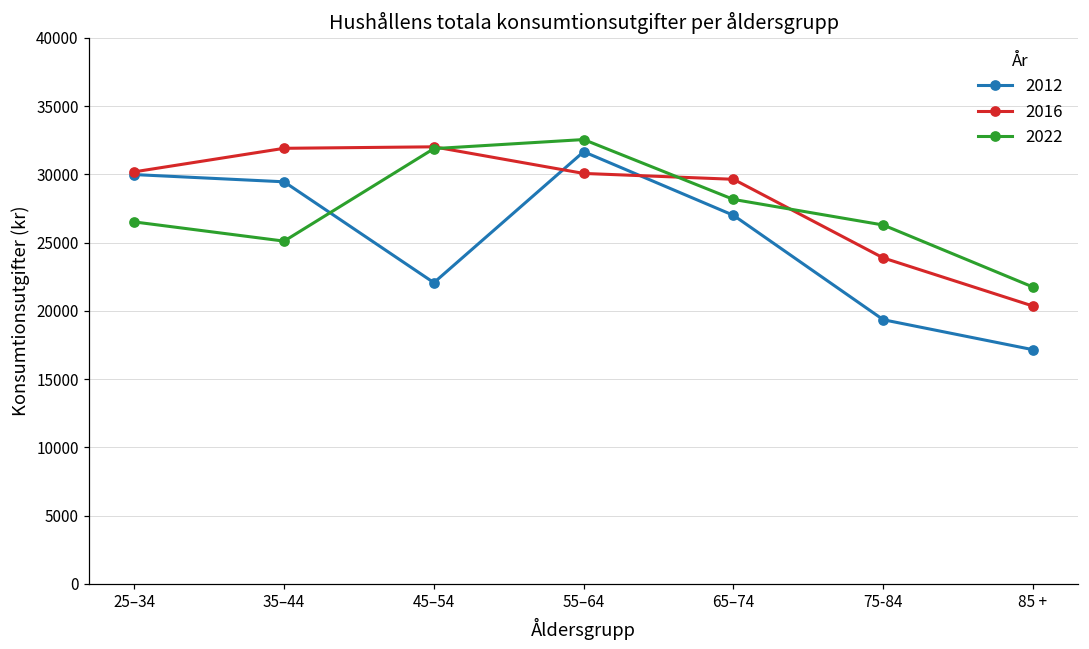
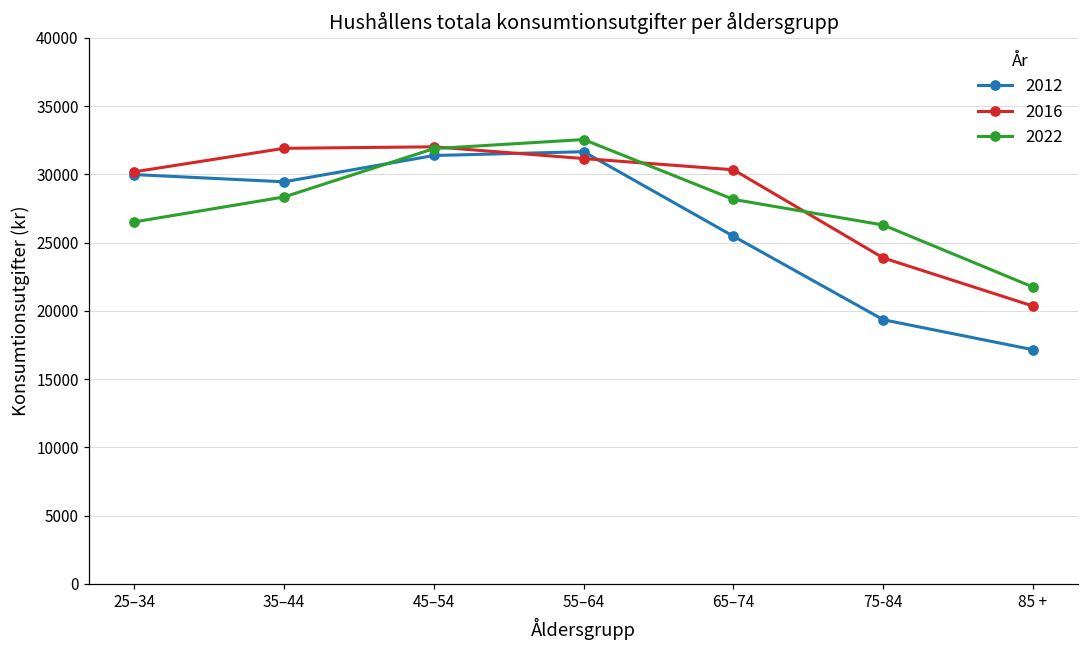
  {
    "2012": {
      "35–44": 29500,
-     "45–54": 22100,
+     "45–54": 31400,
      "55–64": 31700,
-     "65–74": 27000,
+     "65–74": 25500,
      "75-84": 19300,
      "85 +": 17200
    },
    "2016": {
      "35–44": 31900,
-     "55–64": 30100,
-     "65–74": 29600,
+     "55–64": 31200,
+     "65–74": 30300,
      "75-84": 23900,
      "85 +": 20300
    },
    "2022": {
      "25–34": 26500,
-     "35–44": 25100,
+     "35–44": 28300,
      "55–64": 32500,
      "65–74": 28200,
      "75-84": 26300,
      "85 +": 21700
    }
  }
